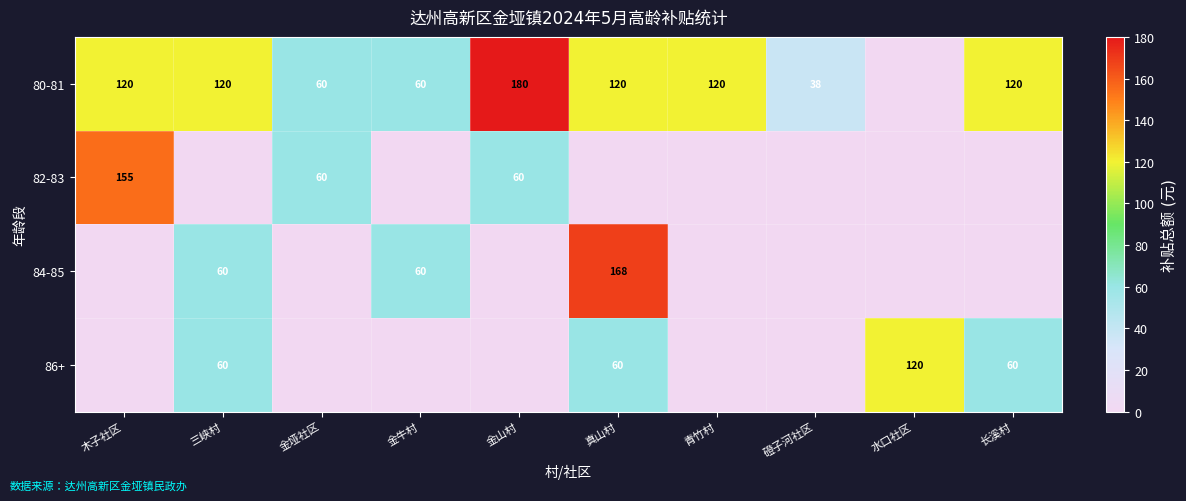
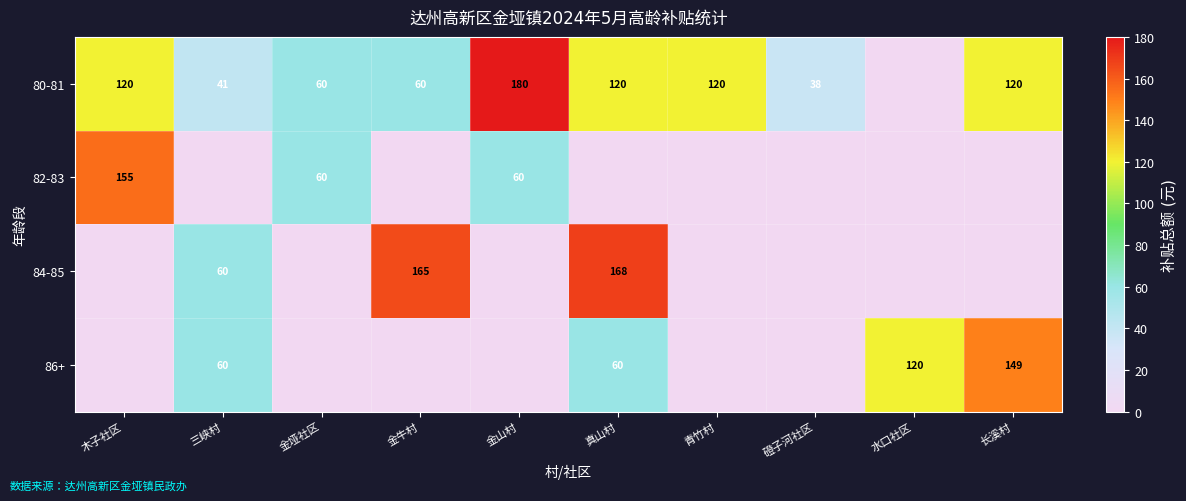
  {
    "80-81": {
      "木子社区": 120,
-     "三峡村": 120,
+     "三峡村": 41,
      "金垭社区": 60,
      "金牛村": 60,
      "金山村": 180,
      "真山村": 120,
      "青竹村": 120,
      "磴子河社区": 38,
      "长溪村": 120
    },
    "82-83": {
      "木子社区": 155,
      "金垭社区": 60,
      "金山村": 60
    },
    "84-85": {
      "三峡村": 60,
-     "金牛村": 60,
+     "金牛村": 165,
      "真山村": 168
    },
    "86+": {
      "三峡村": 60,
      "真山村": 60,
      "水口社区": 120,
-     "长溪村": 60
+     "长溪村": 149
    }
  }
